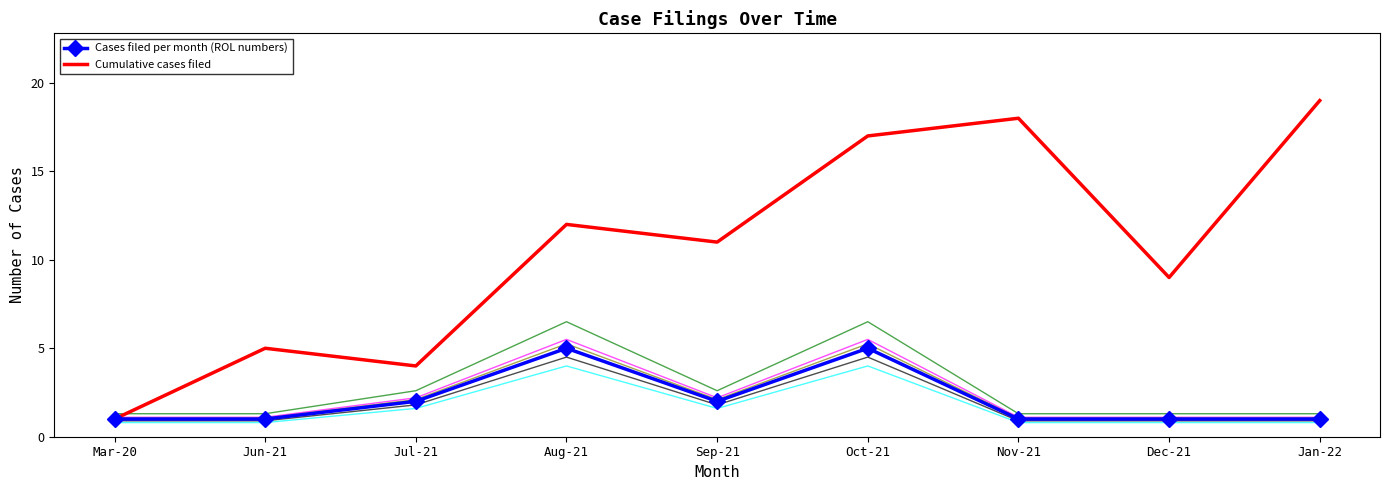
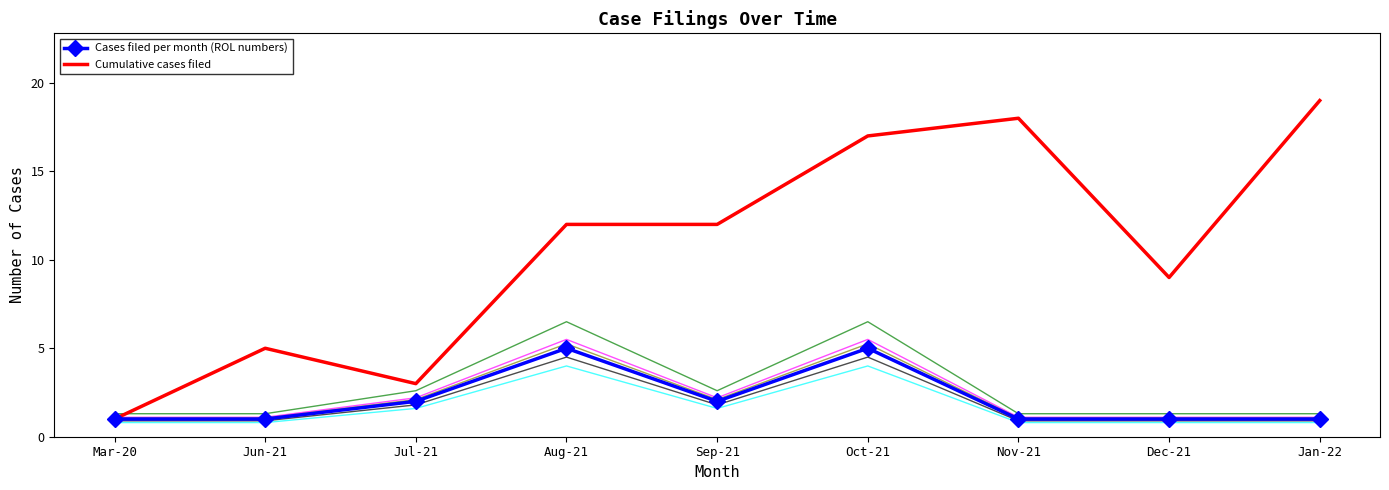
  {
    "Cases filed per month (ROL numbers)": {
      "Aug-21": 5,
      "Oct-21": 5
    },
    "Cumulative cases filed": {
      "Jun-21": 5,
-     "Jul-21": 4,
+     "Jul-21": 3,
      "Aug-21": 12,
-     "Sep-21": 11,
+     "Sep-21": 12,
      "Oct-21": 17,
      "Nov-21": 18,
      "Dec-21": 9,
      "Jan-22": 19
    }
  }
